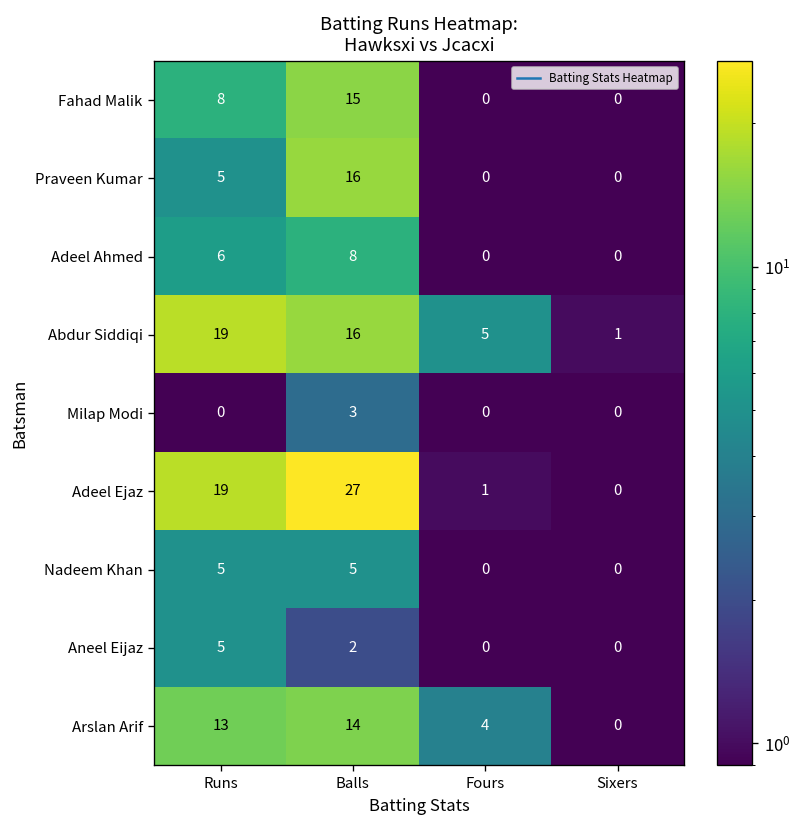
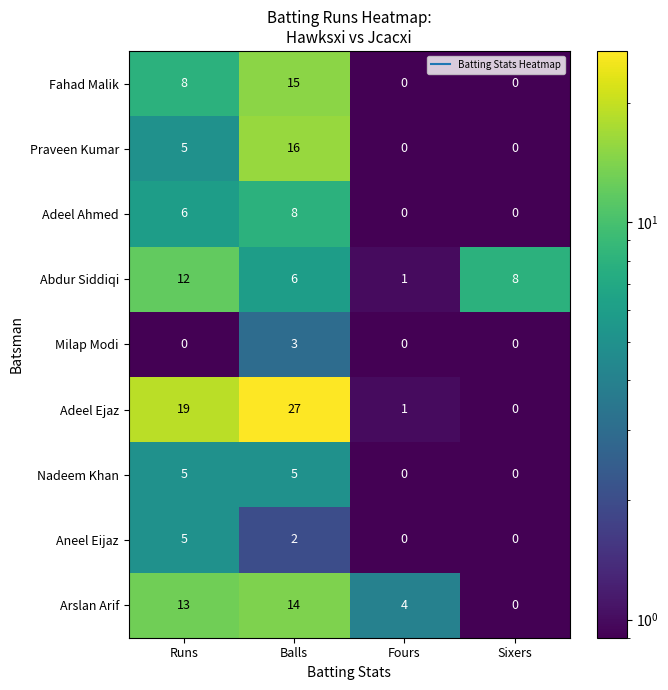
  {
    "Fahad Malik": {
      "Runs": 8,
      "Balls": 15,
      "Fours": 0,
      "Sixers": 0
    },
    "Praveen Kumar": {
      "Runs": 5,
      "Balls": 16,
      "Fours": 0,
      "Sixers": 0
    },
    "Adeel Ahmed": {
      "Runs": 6,
      "Balls": 8,
      "Fours": 0,
      "Sixers": 0
    },
    "Abdur Siddiqi": {
-     "Runs": 19,
-     "Balls": 16,
-     "Fours": 5,
-     "Sixers": 1
+     "Runs": 12,
+     "Balls": 6,
+     "Fours": 1,
+     "Sixers": 8
    },
    "Milap Modi": {
      "Runs": 0,
      "Balls": 3,
      "Fours": 0,
      "Sixers": 0
    },
    "Adeel Ejaz": {
      "Runs": 19,
      "Balls": 27,
      "Fours": 1,
      "Sixers": 0
    },
    "Nadeem Khan": {
      "Runs": 5,
      "Balls": 5,
      "Fours": 0,
      "Sixers": 0
    },
    "Aneel Eijaz": {
      "Runs": 5,
      "Balls": 2,
      "Fours": 0,
      "Sixers": 0
    },
    "Arslan Arif": {
      "Runs": 13,
      "Balls": 14,
      "Fours": 4,
      "Sixers": 0
    }
  }
